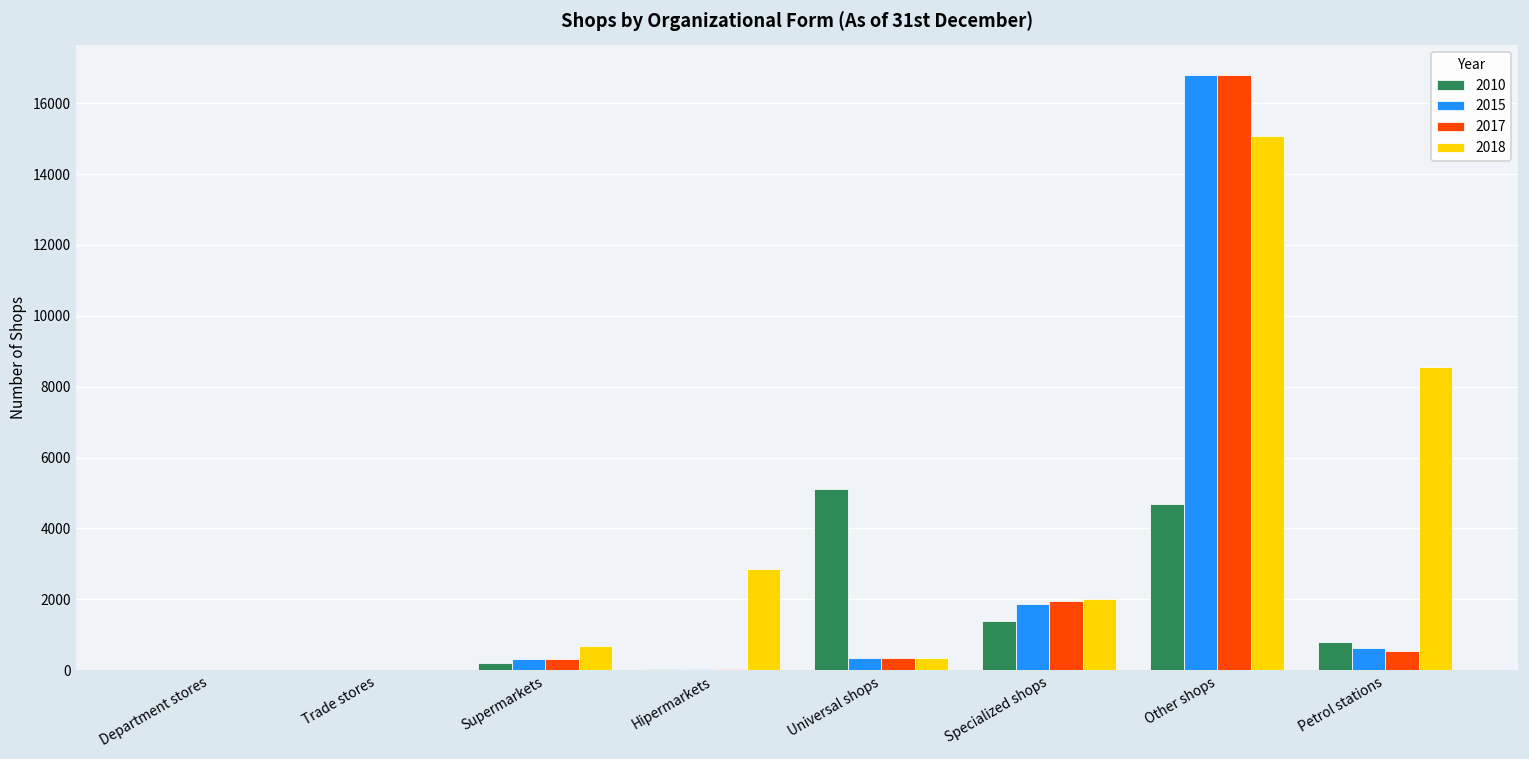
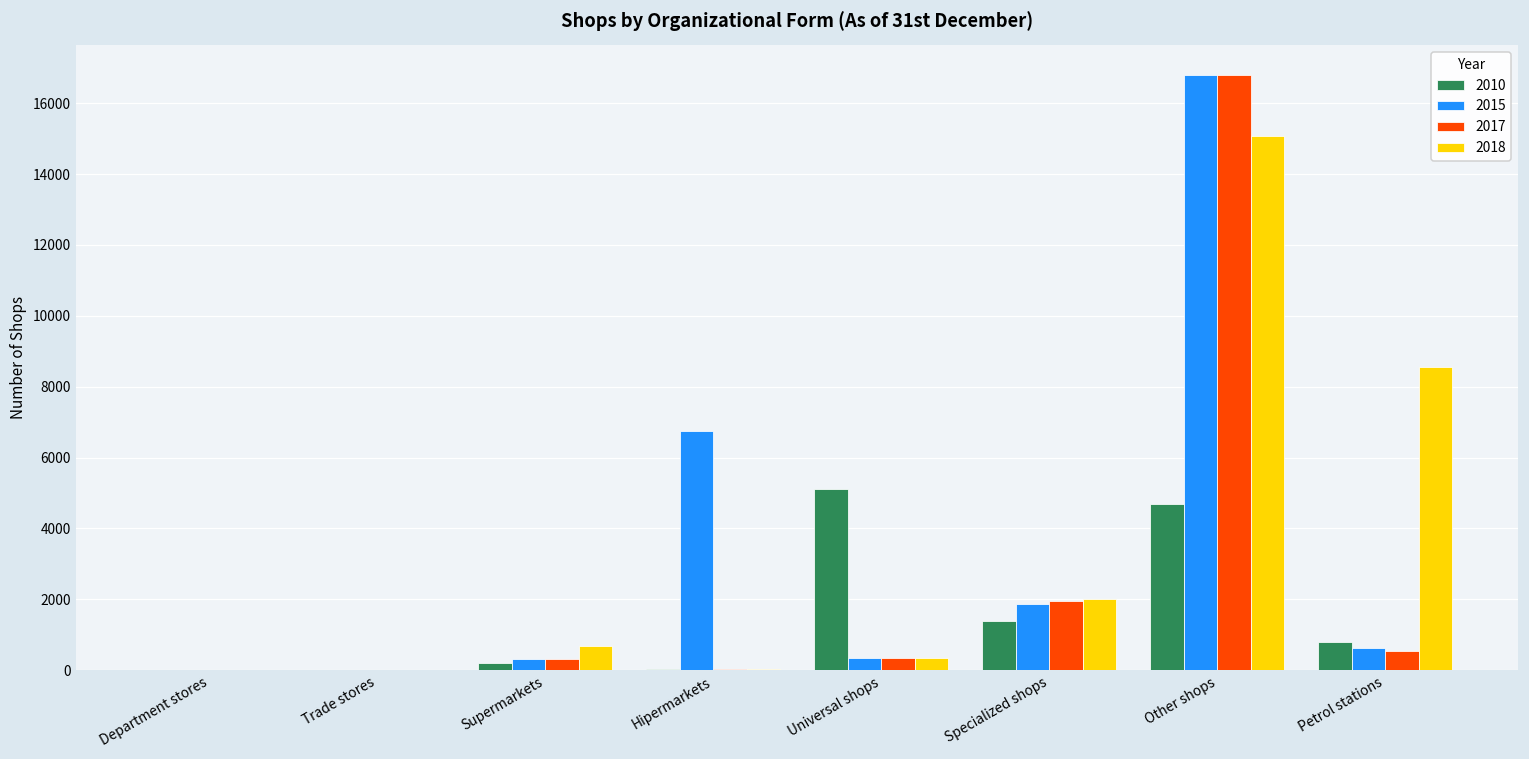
  {
    "2010": {
      "Supermarkets": 200,
      "Universal shops": 5100,
      "Specialized shops": 1400,
      "Other shops": 4700,
      "Petrol stations": 800
    },
    "2015": {
      "Supermarkets": 300,
-     "Hipermarkets": 0,
+     "Hipermarkets": 6700,
      "Universal shops": 400,
      "Specialized shops": 1900,
      "Other shops": 16800,
      "Petrol stations": 600
    },
    "2017": {
      "Supermarkets": 300,
      "Universal shops": 300,
      "Specialized shops": 2000,
      "Other shops": 16800,
      "Petrol stations": 500
    },
    "2018": {
      "Supermarkets": 700,
-     "Hipermarkets": 2900,
+     "Hipermarkets": 0,
      "Universal shops": 400,
      "Specialized shops": 2000,
      "Other shops": 15100,
      "Petrol stations": 8600
    }
  }
